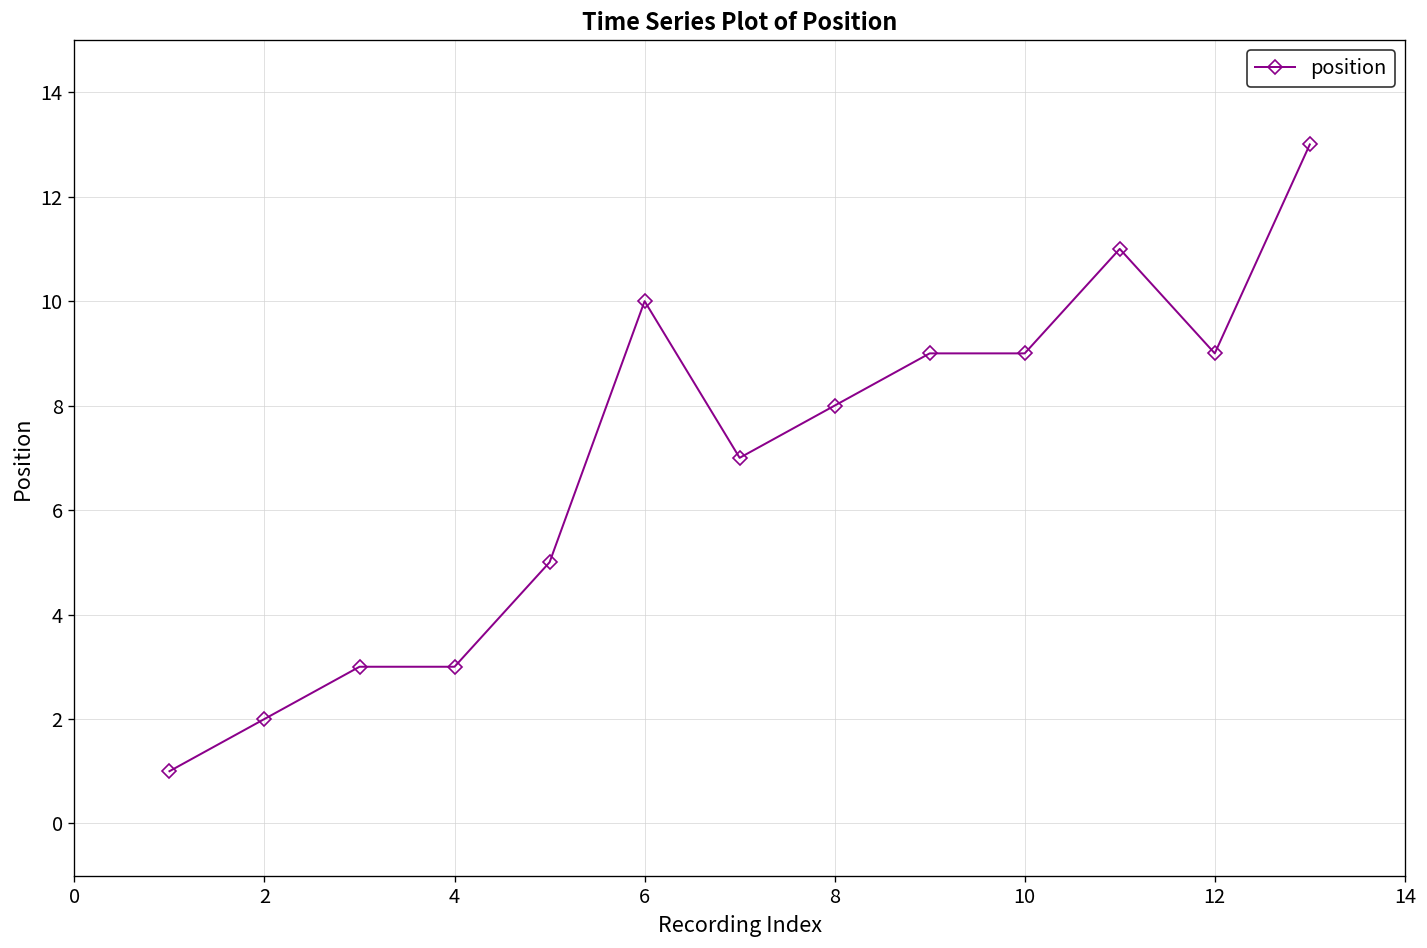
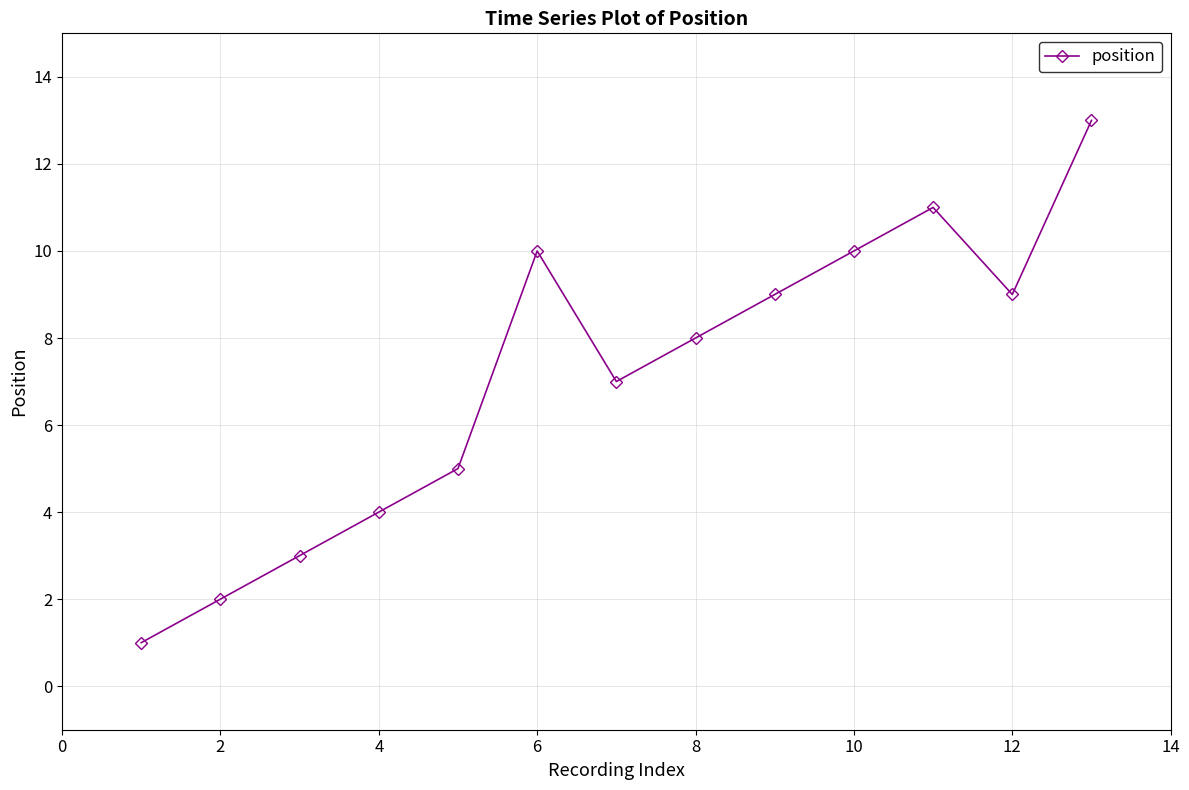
  {
    "2": 2,
-   "4": 3,
+   "4": 4,
    "6": 10,
    "8": 8,
-   "10": 9,
+   "10": 10,
    "12": 9
  }
